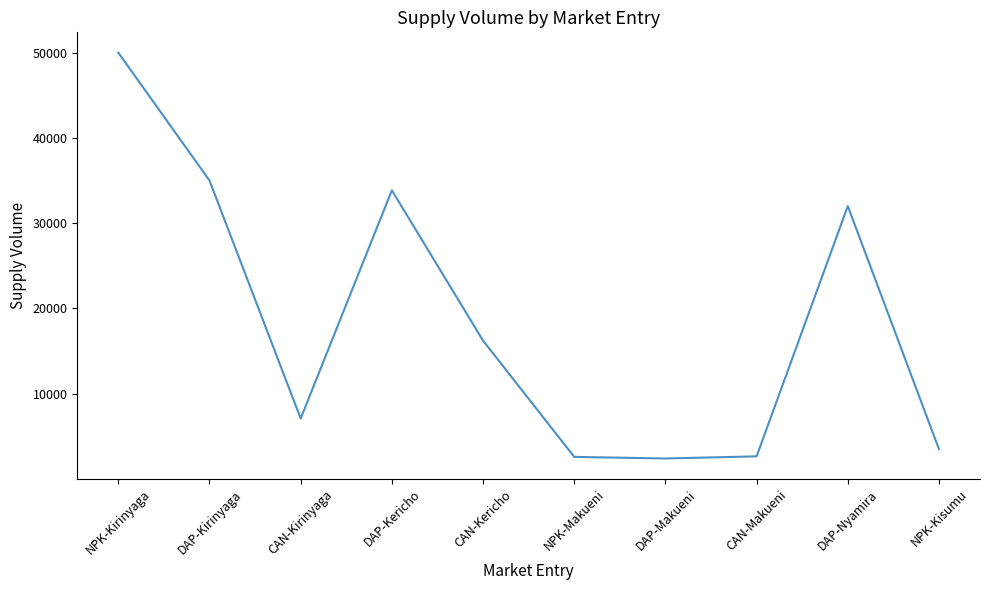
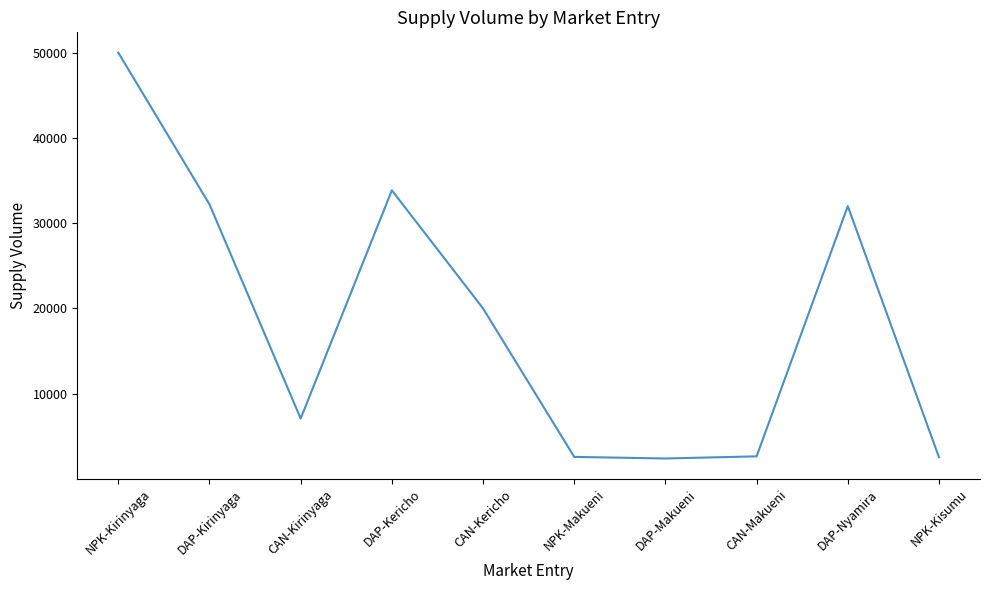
  {
    "NPK-Kirinyaga": 50000,
-   "DAP-Kirinyaga": 35000,
+   "DAP-Kirinyaga": 32000,
    "CAN-Kirinyaga": 7000,
    "DAP-Kericho": 34000,
-   "CAN-Kericho": 16000,
+   "CAN-Kericho": 20000,
    "NPK-Makueni": 3000,
    "DAP-Makueni": 2000,
    "CAN-Makueni": 3000,
    "DAP-Nyamira": 32000,
-   "NPK-Kisumu": 4000
+   "NPK-Kisumu": 3000
  }
